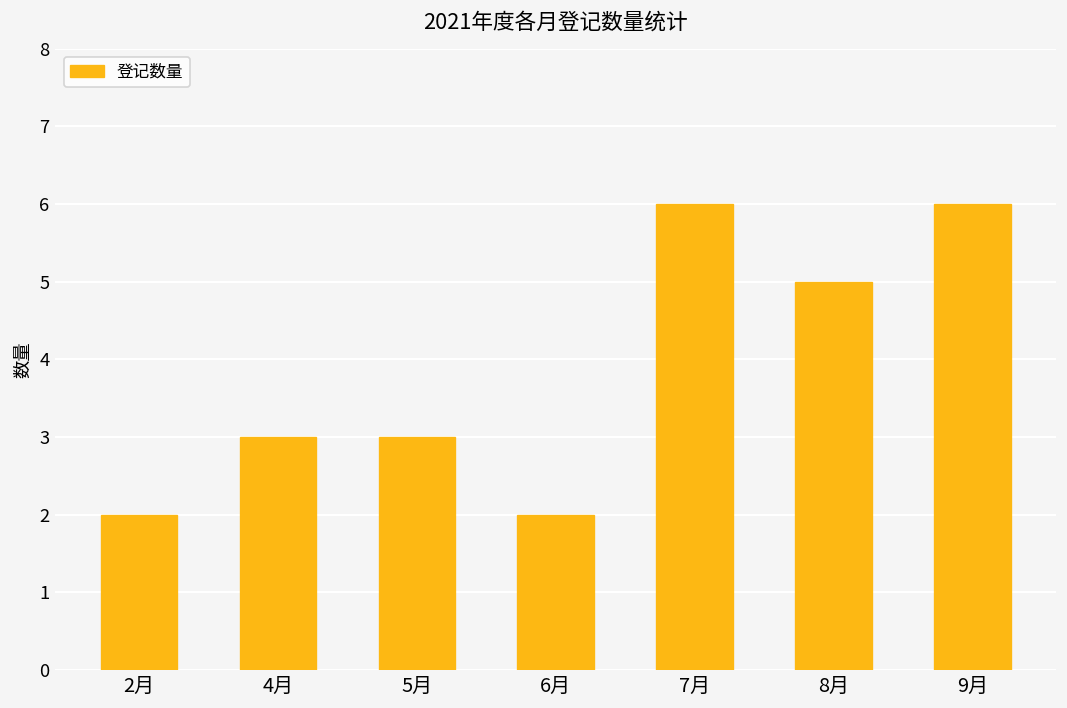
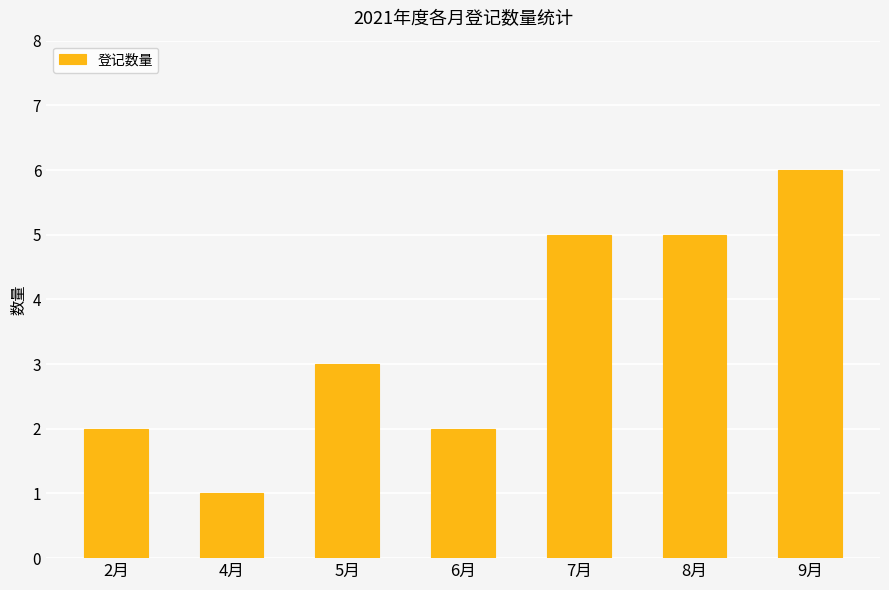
  {
    "2月": 2,
-   "4月": 3,
+   "4月": 1,
    "5月": 3,
    "6月": 2,
-   "7月": 6,
+   "7月": 5,
    "8月": 5,
    "9月": 6
  }
